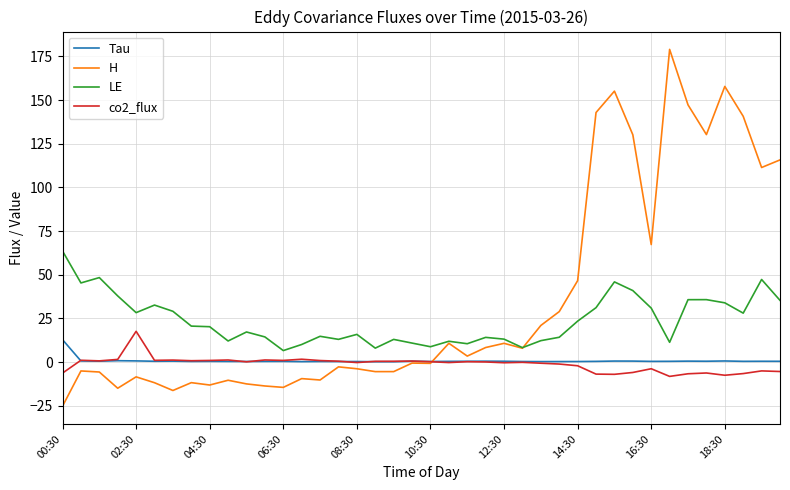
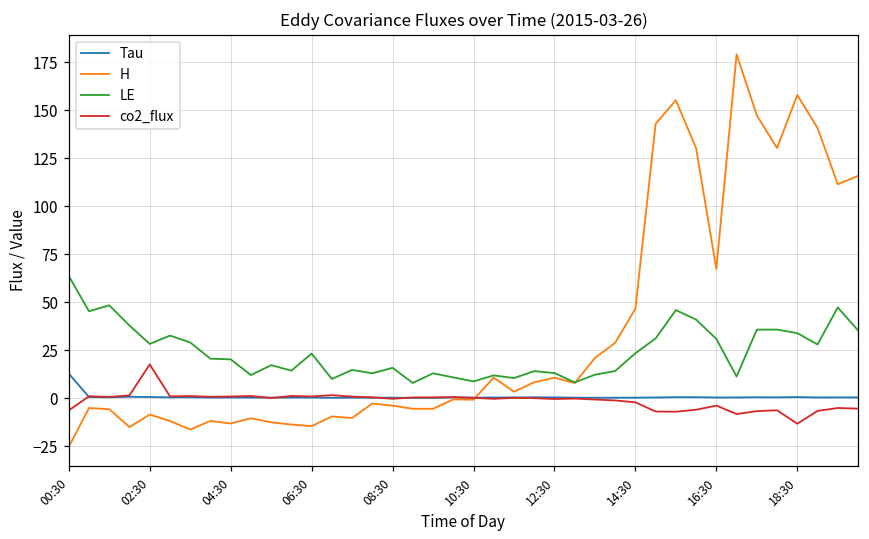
  {
    "Tau": {
      "00:30": 13,
      "02:30": 1,
      "14:30": 0,
      "16:30": 0,
      "18:30": 1
    },
    "H": {
      "00:30": -25,
      "02:30": -8,
      "04:30": -13,
      "06:30": -15,
      "08:30": -4,
      "12:30": 11,
      "14:30": 47,
      "16:30": 67,
      "18:30": 158
    },
    "LE": {
      "00:30": 64,
      "02:30": 28,
      "04:30": 20,
-     "06:30": 7,
+     "06:30": 23,
      "08:30": 16,
      "10:30": 9,
      "12:30": 13,
      "14:30": 23,
      "16:30": 31,
      "18:30": 34
    },
    "co2_flux": {
      "00:30": -6,
      "02:30": 18,
      "14:30": -2,
      "16:30": -4,
-     "18:30": -8
+     "18:30": -13
    }
  }
